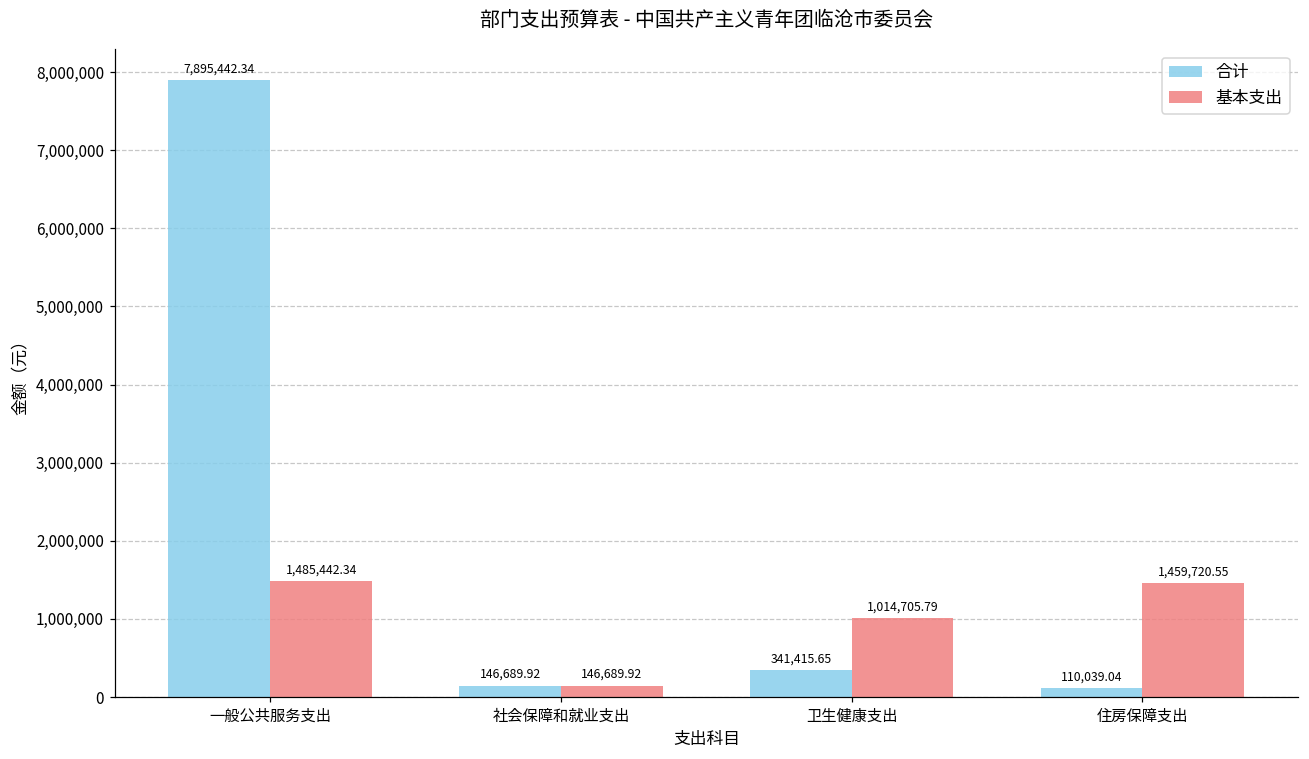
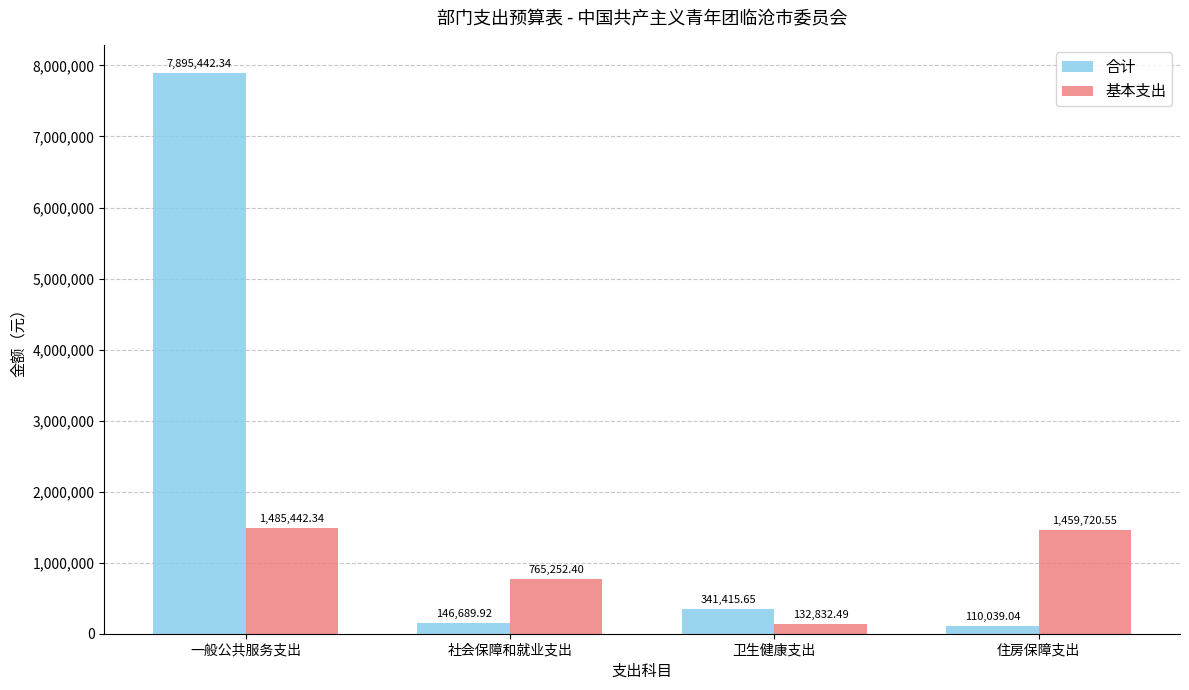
  {
    "合计": {
      "一般公共服务支出": "7,895,442.34",
      "社会保障和就业支出": "146,689.92",
      "卫生健康支出": "341,415.65",
      "住房保障支出": "110,039.04"
    },
    "基本支出": {
      "一般公共服务支出": "1,485,442.34",
-     "社会保障和就业支出": "146,689.92",
-     "卫生健康支出": "1,014,705.79",
+     "社会保障和就业支出": "765,252.40",
+     "卫生健康支出": "132,832.49",
      "住房保障支出": "1,459,720.55"
    }
  }
